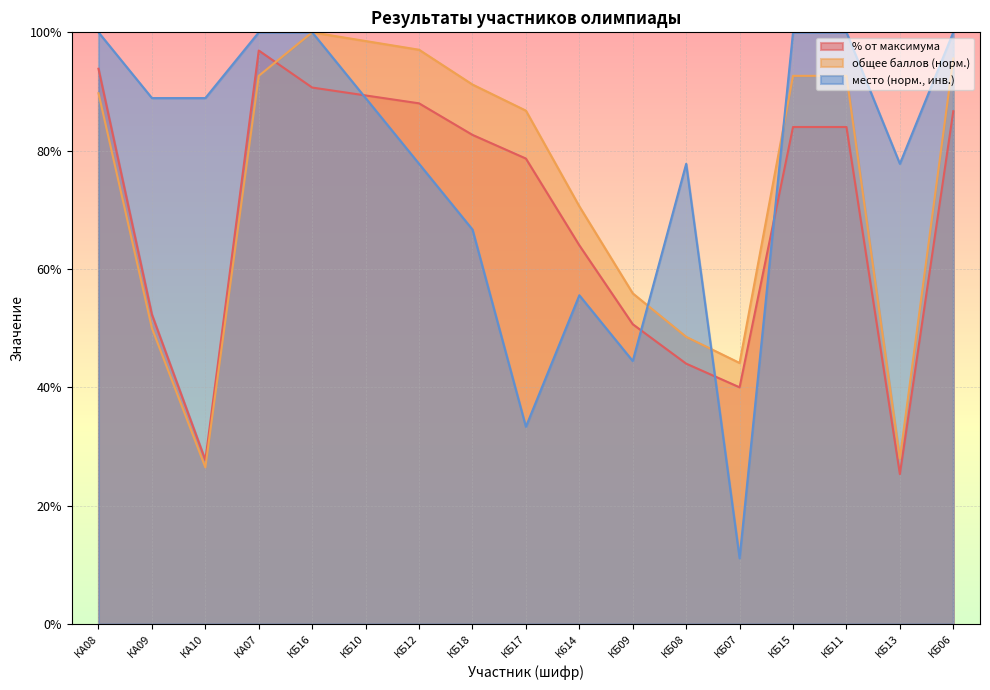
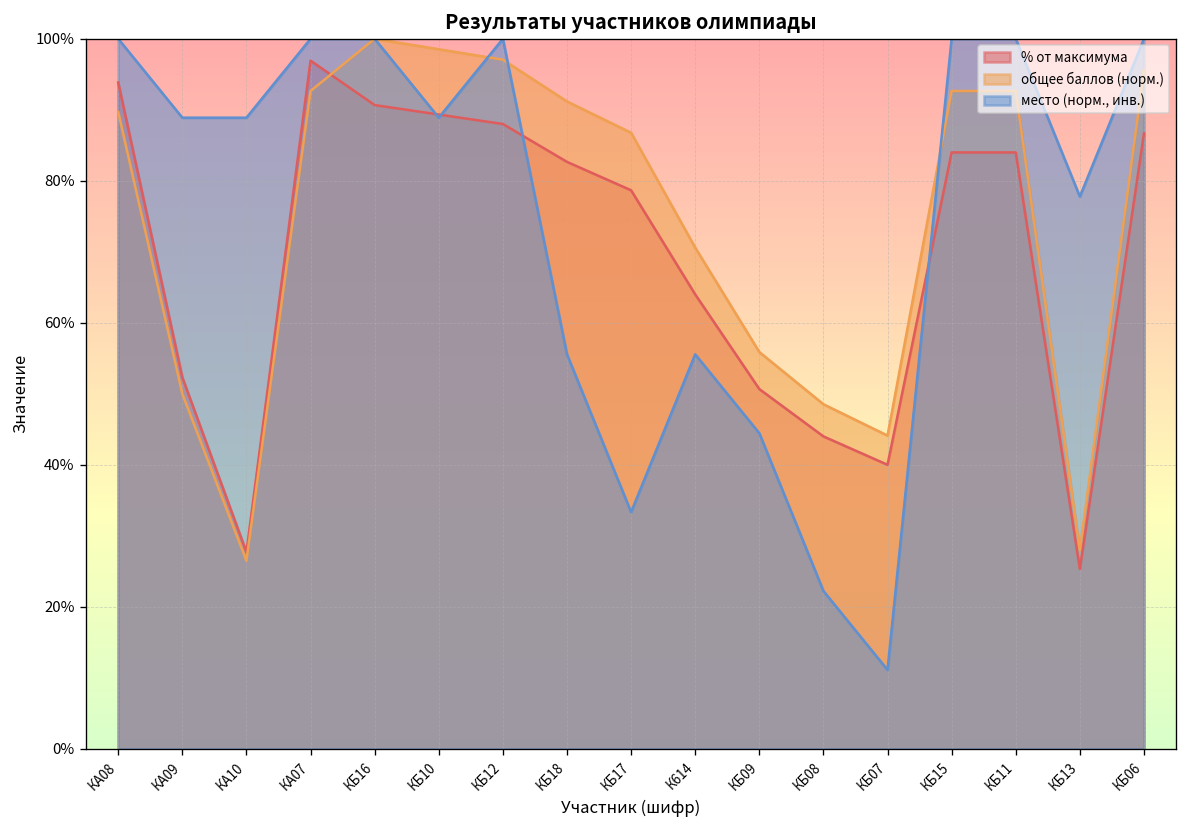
  {
    "место (норм., инв.)": {
      "КА08": "100%",
      "КА09": "89%",
      "КА10": "89%",
      "КА07": "100%",
      "КБ10": "89%",
-     "КБ12": "78%",
-     "КБ18": "67%",
+     "КБ12": "100%",
+     "КБ18": "56%",
      "КБ17": "33%",
      "К614": "56%",
      "КБ09": "44%",
-     "КБ08": "78%",
+     "КБ08": "22%",
      "КБ07": "11%",
      "КБ15": "100%",
      "КБ11": "100%",
      "КБ13": "78%",
      "КБ06": "100%"
    }
  }
